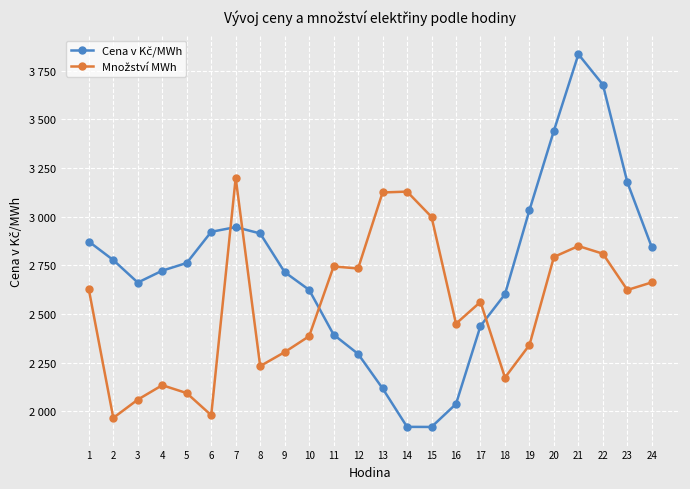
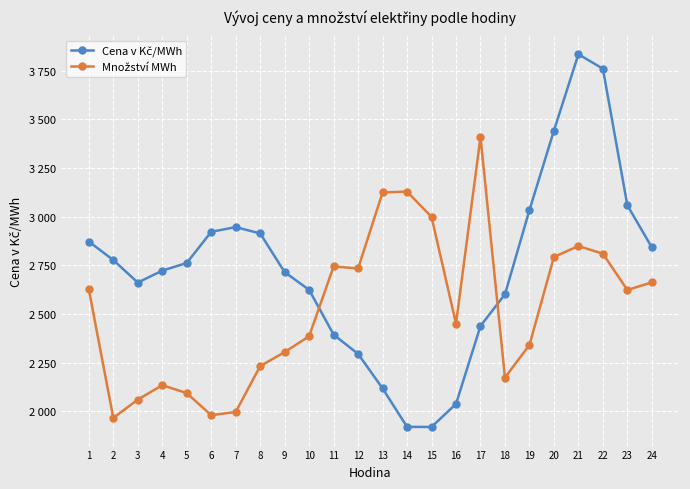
  {
    "Cena v Kč/MWh": {
      "1": 2870,
      "2": 2780,
      "3": 2660,
      "4": 2720,
      "5": 2760,
      "6": 2920,
      "7": 2950,
      "8": 2910,
      "9": 2710,
      "10": 2620,
      "11": 2390,
      "12": 2290,
      "13": 2120,
      "14": 1920,
      "15": 1920,
      "16": 2040,
      "17": 2440,
      "18": 2600,
      "19": 3030,
      "20": 3440,
      "21": 3830,
-     "22": 3680,
-     "23": 3180,
+     "22": 3760,
+     "23": 3060,
      "24": 2840
    },
    "Množství MWh": {
      "1": 2630,
      "2": 1970,
      "3": 2060,
      "4": 2130,
      "5": 2090,
      "6": 1980,
-     "7": 3200,
+     "7": 2000,
      "8": 2230,
      "9": 2300,
      "10": 2390,
      "11": 2740,
      "12": 2730,
      "13": 3120,
      "14": 3130,
      "15": 3000,
      "16": 2450,
-     "17": 2560,
+     "17": 3410,
      "18": 2170,
      "19": 2340,
      "20": 2790,
      "21": 2850,
      "22": 2810,
      "23": 2620,
      "24": 2660
    }
  }
